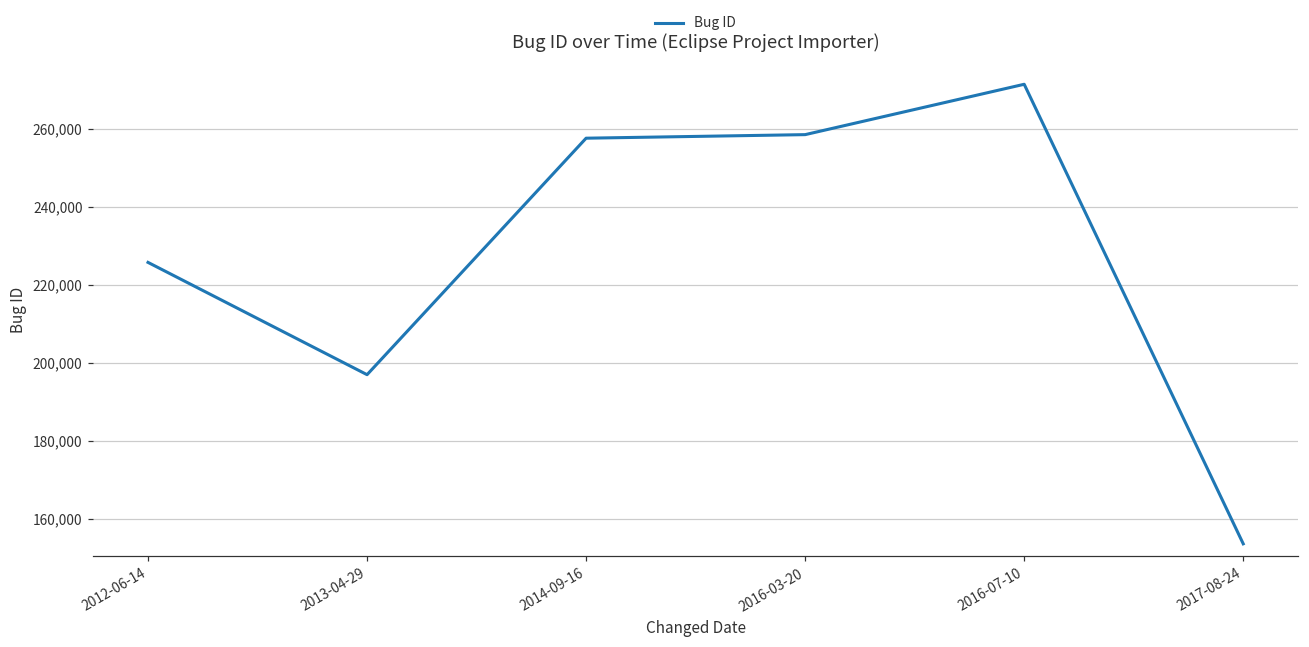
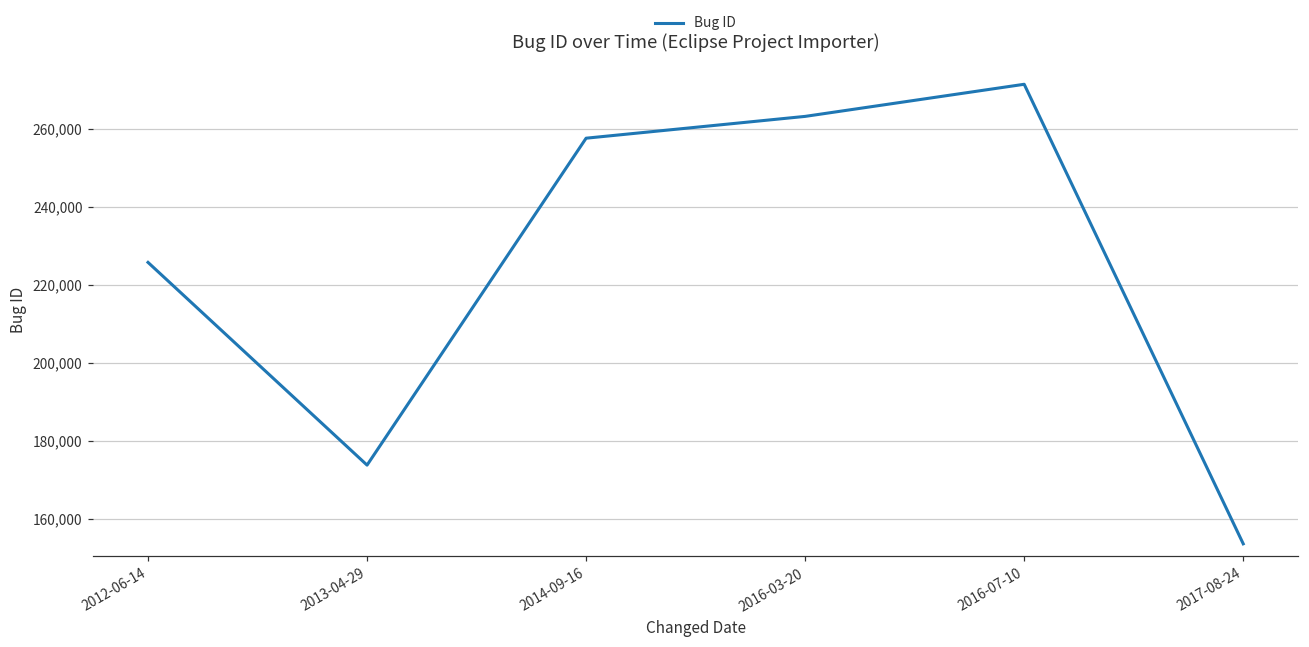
  {
    "2012-06-14": "226,000",
-   "2013-04-29": "197,000",
+   "2013-04-29": "174,000",
    "2014-09-16": "258,000",
-   "2016-03-20": "258,000",
+   "2016-03-20": "263,000",
    "2016-07-10": "271,000",
    "2017-08-24": "154,000"
  }
